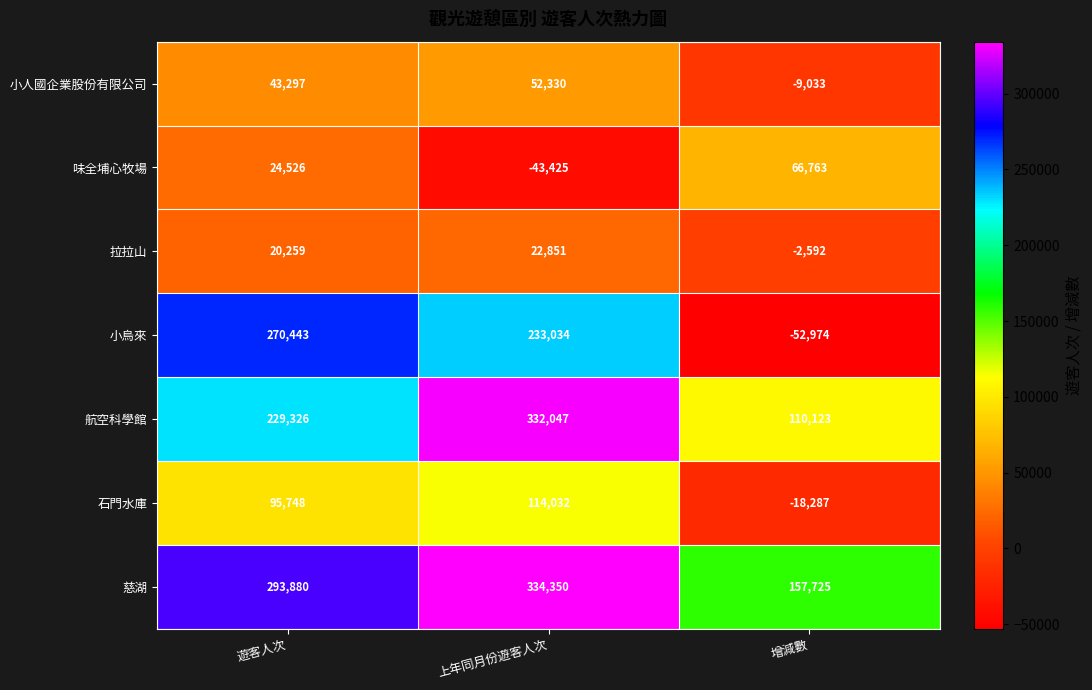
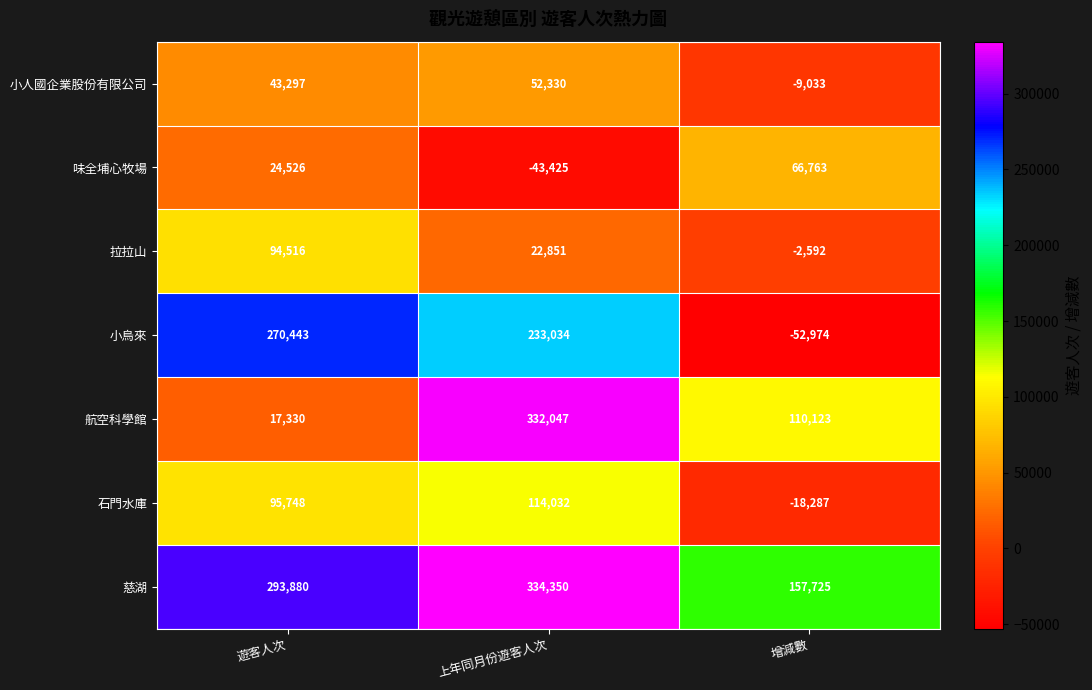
  {
    "拉拉山": {
-     "遊客人次": "20,259"
+     "遊客人次": "94,516"
    },
    "航空科學館": {
-     "遊客人次": "229,326"
+     "遊客人次": "17,330"
    }
  }
